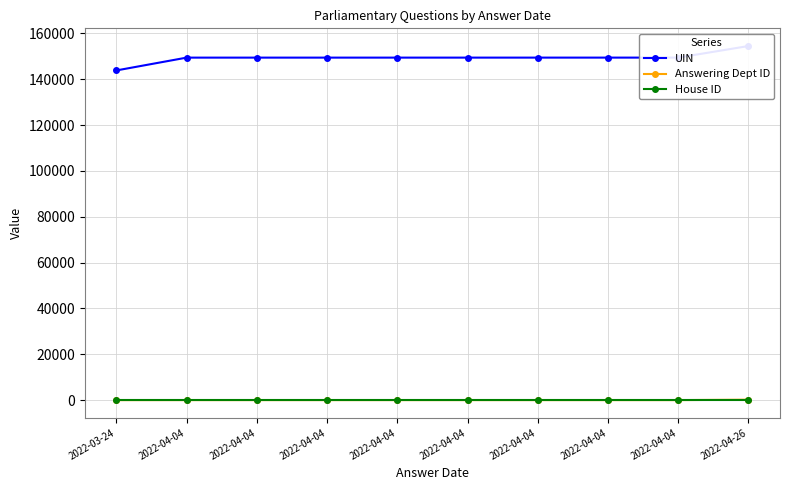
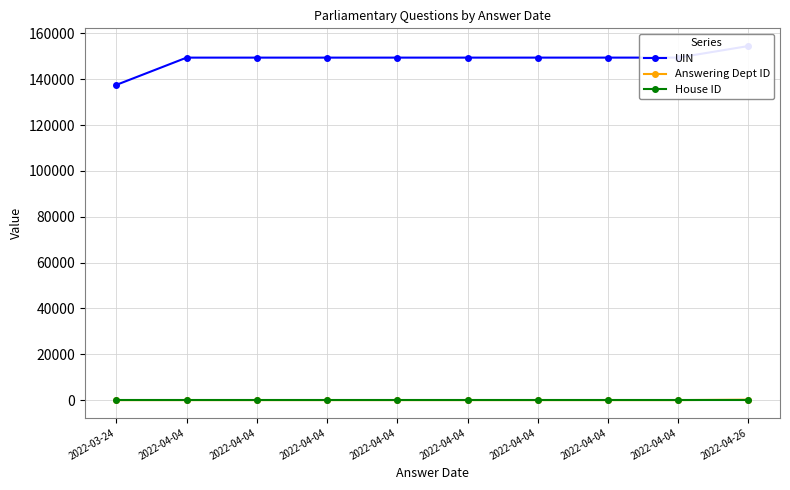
  {
    "UIN": {
-     "2022-03-24": 144000
+     "2022-03-24": 138000
    },
    "House ID": {
      "2022-03-24": 0,
      "2022-04-26": 0
    }
  }
